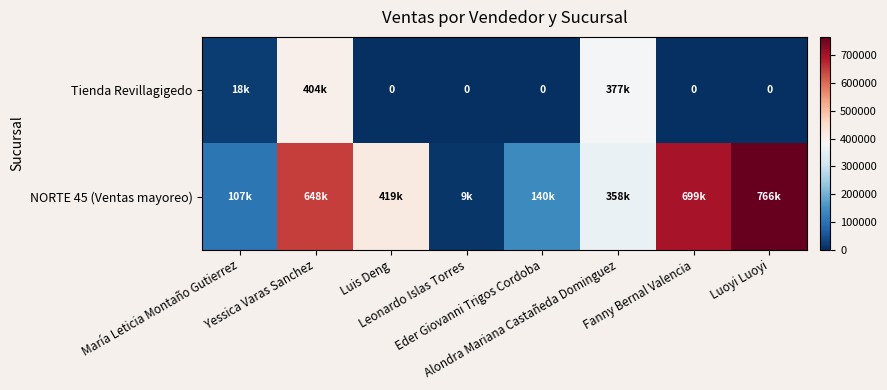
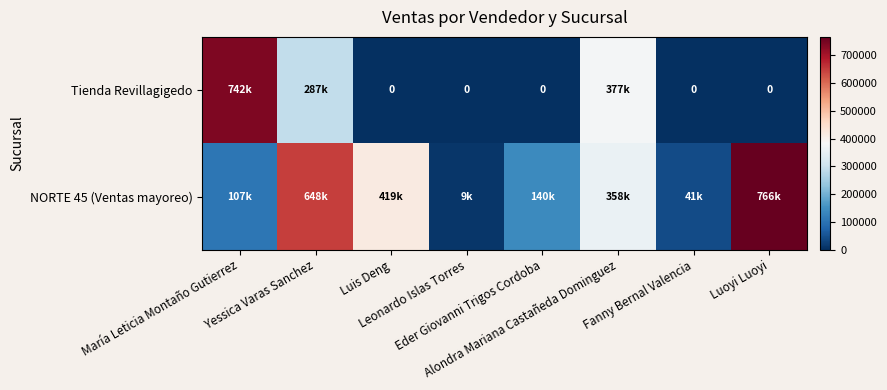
  {
    "Tienda Revillagigedo": {
-     "María Leticia Montaño Gutierrez": "18k",
-     "Yessica Varas Sanchez": "404k",
+     "María Leticia Montaño Gutierrez": "742k",
+     "Yessica Varas Sanchez": "287k",
      "Luis Deng": "0",
      "Leonardo Islas Torres": "0",
      "Eder Giovanni Trigos Cordoba": "0",
      "Alondra Mariana Castañeda Dominguez": "377k",
      "Fanny Bernal Valencia": "0",
      "Luoyi Luoyi": "0"
    },
    "NORTE 45 (Ventas mayoreo)": {
      "María Leticia Montaño Gutierrez": "107k",
      "Yessica Varas Sanchez": "648k",
      "Luis Deng": "419k",
      "Leonardo Islas Torres": "9k",
      "Eder Giovanni Trigos Cordoba": "140k",
      "Alondra Mariana Castañeda Dominguez": "358k",
-     "Fanny Bernal Valencia": "699k",
+     "Fanny Bernal Valencia": "41k",
      "Luoyi Luoyi": "766k"
    }
  }
